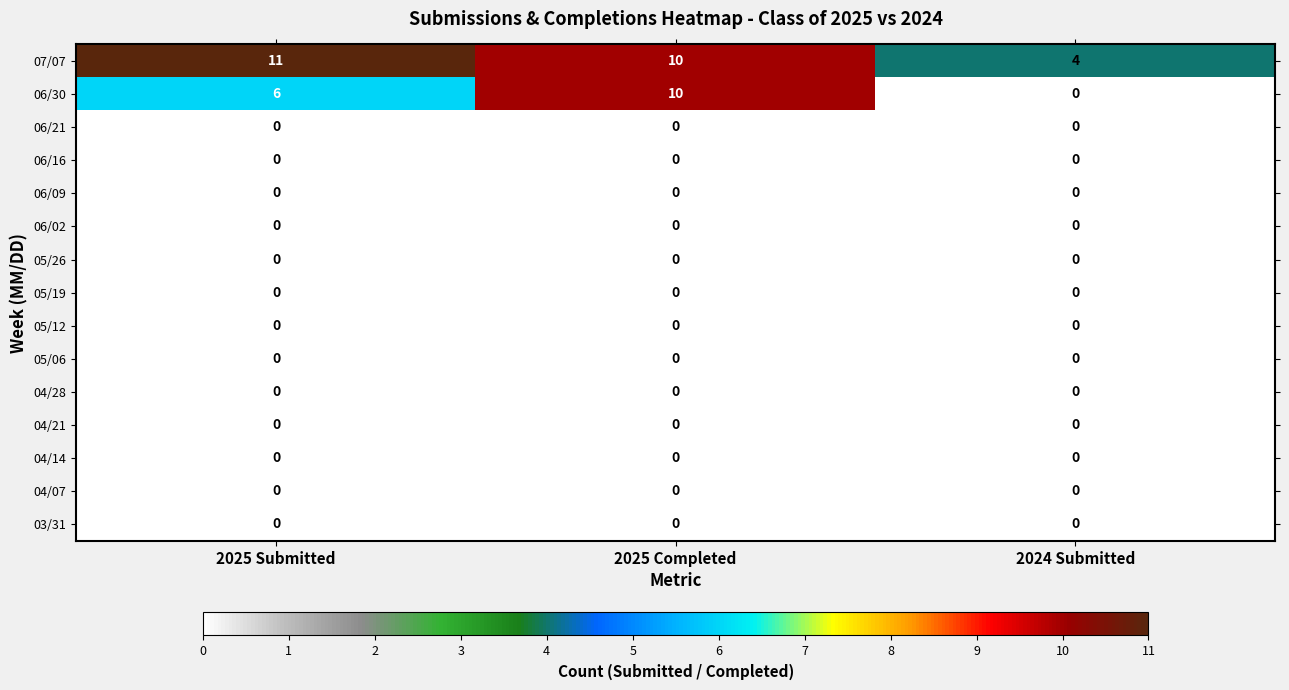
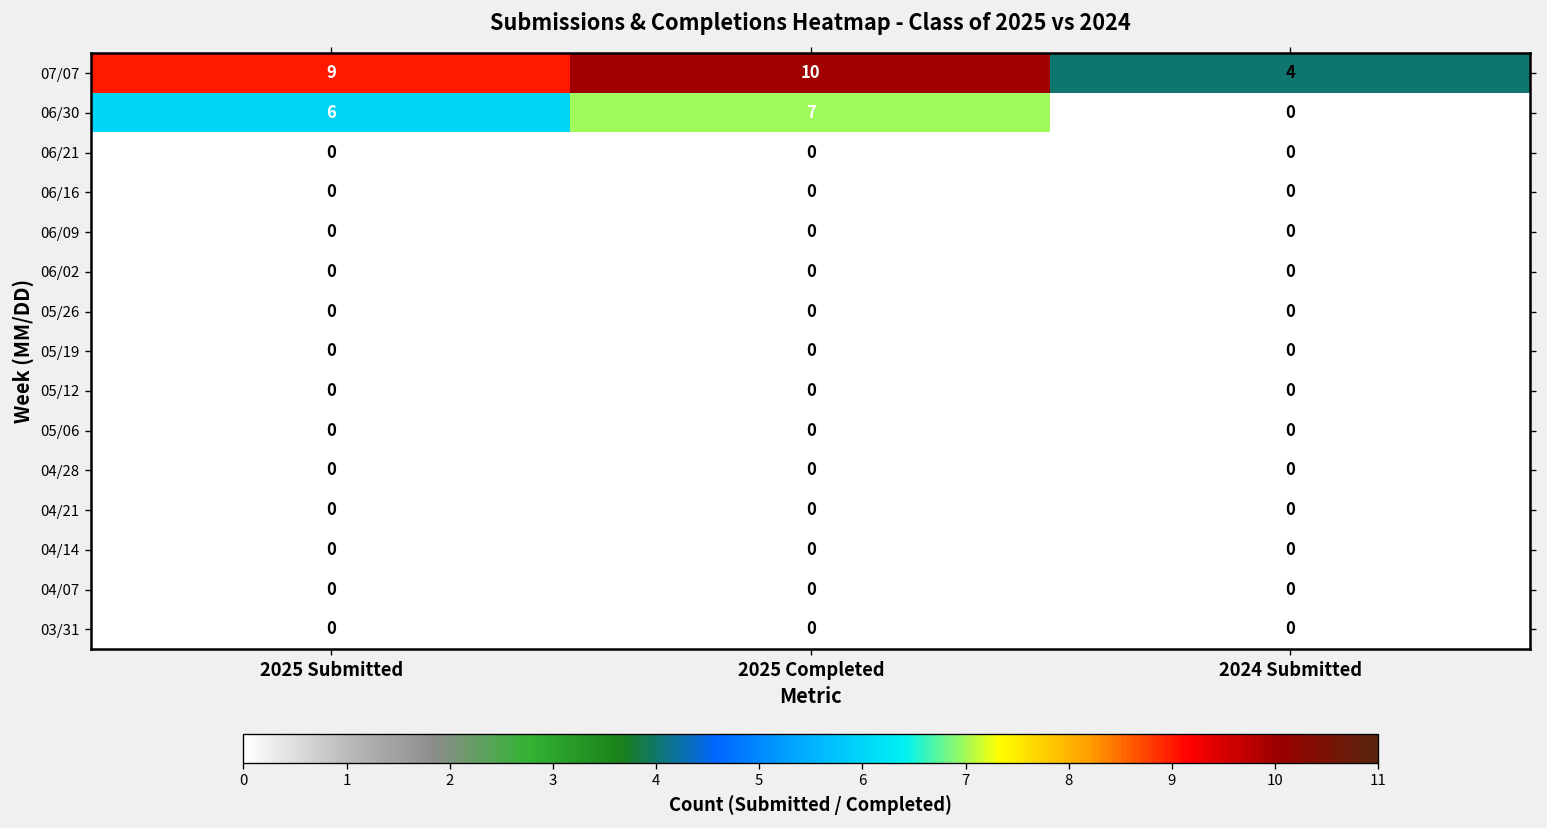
  {
    "07/07": {
-     "2025 Submitted": 11,
+     "2025 Submitted": 9,
      "2025 Completed": 10,
      "2024 Submitted": 4
    },
    "06/30": {
      "2025 Submitted": 6,
-     "2025 Completed": 10,
+     "2025 Completed": 7,
      "2024 Submitted": 0
    },
    "06/21": {
      "2025 Submitted": 0,
      "2025 Completed": 0,
      "2024 Submitted": 0
    },
    "06/16": {
      "2025 Submitted": 0,
      "2025 Completed": 0,
      "2024 Submitted": 0
    },
    "06/09": {
      "2025 Submitted": 0,
      "2025 Completed": 0,
      "2024 Submitted": 0
    },
    "06/02": {
      "2025 Submitted": 0,
      "2025 Completed": 0,
      "2024 Submitted": 0
    },
    "05/26": {
      "2025 Submitted": 0,
      "2025 Completed": 0,
      "2024 Submitted": 0
    },
    "05/19": {
      "2025 Submitted": 0,
      "2025 Completed": 0,
      "2024 Submitted": 0
    },
    "05/12": {
      "2025 Submitted": 0,
      "2025 Completed": 0,
      "2024 Submitted": 0
    },
    "05/06": {
      "2025 Submitted": 0,
      "2025 Completed": 0,
      "2024 Submitted": 0
    },
    "04/28": {
      "2025 Submitted": 0,
      "2025 Completed": 0,
      "2024 Submitted": 0
    },
    "04/21": {
      "2025 Submitted": 0,
      "2025 Completed": 0,
      "2024 Submitted": 0
    },
    "04/14": {
      "2025 Submitted": 0,
      "2025 Completed": 0,
      "2024 Submitted": 0
    },
    "04/07": {
      "2025 Submitted": 0,
      "2025 Completed": 0,
      "2024 Submitted": 0
    },
    "03/31": {
      "2025 Submitted": 0,
      "2025 Completed": 0,
      "2024 Submitted": 0
    }
  }
